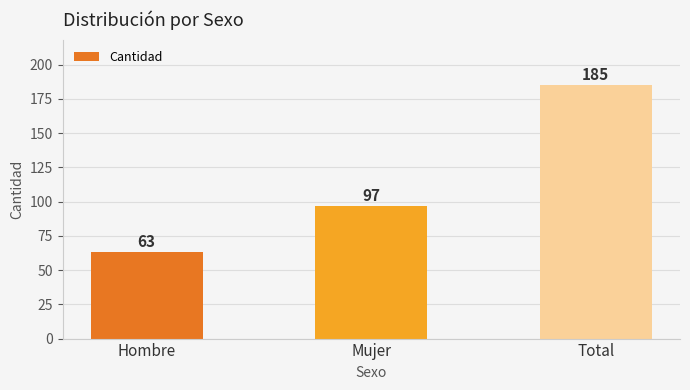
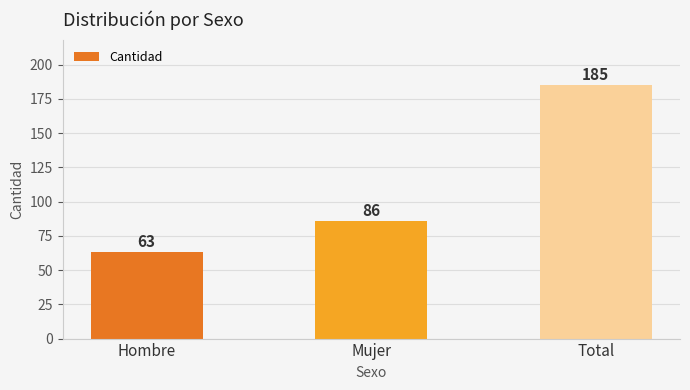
  {
    "Hombre": 63,
-   "Mujer": 97,
+   "Mujer": 86,
    "Total": 185
  }
